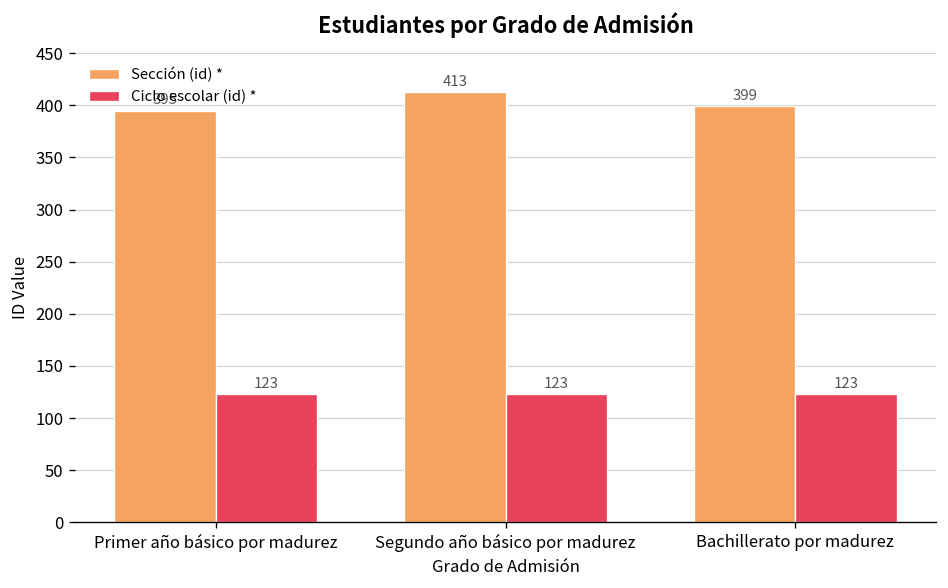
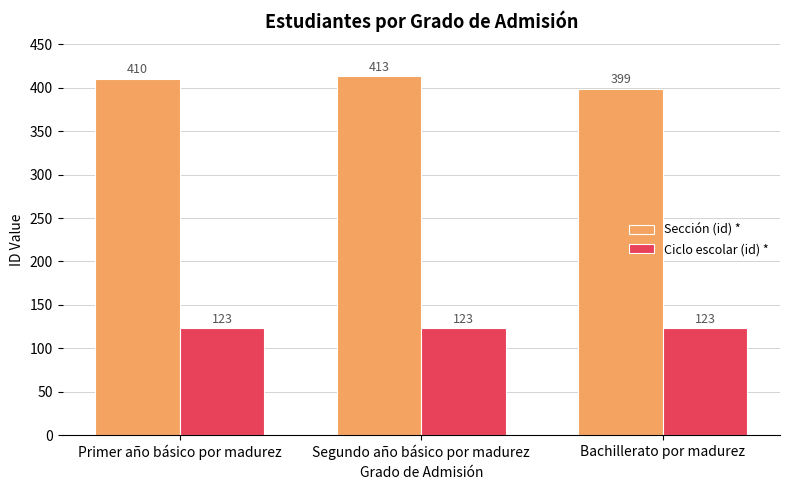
  {
    "Sección (id) *": {
-     "Primer año básico por madurez": 395,
+     "Primer año básico por madurez": 410,
      "Segundo año básico por madurez": 413,
      "Bachillerato por madurez": 399
    },
    "Ciclo escolar (id) *": {
      "Primer año básico por madurez": 123,
      "Segundo año básico por madurez": 123,
      "Bachillerato por madurez": 123
    }
  }
